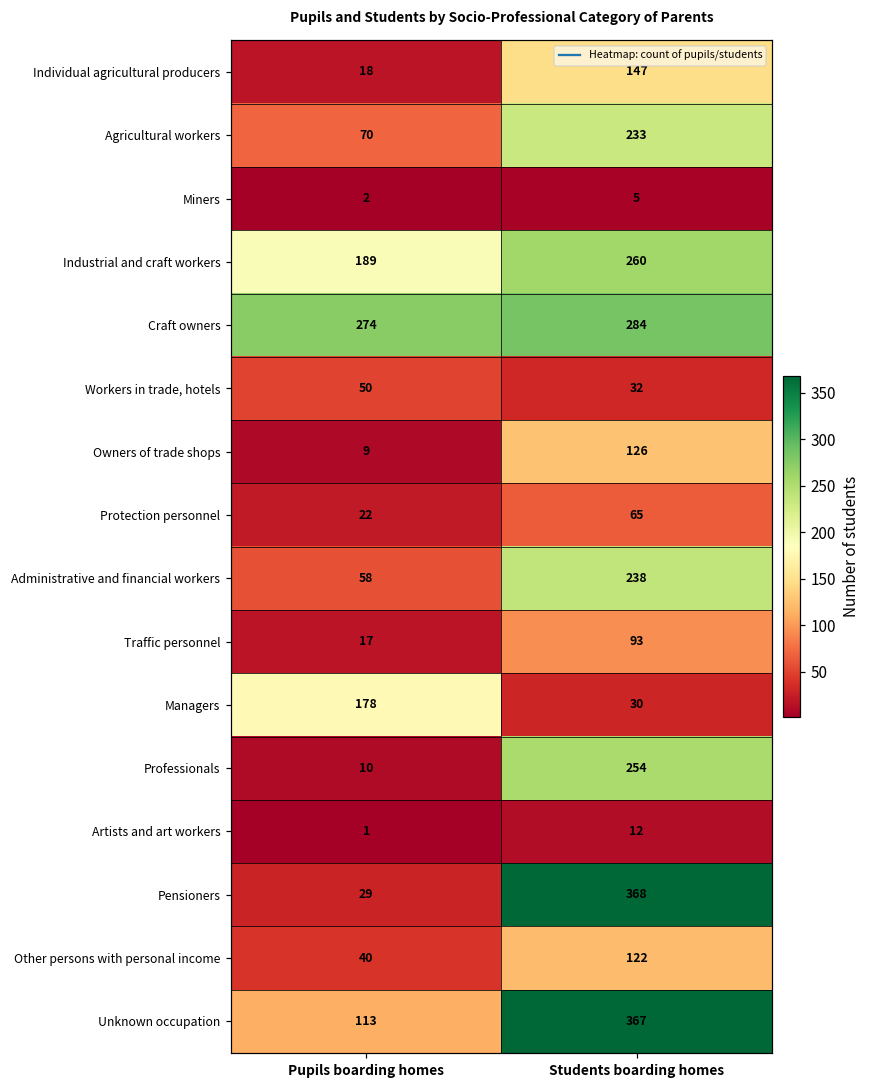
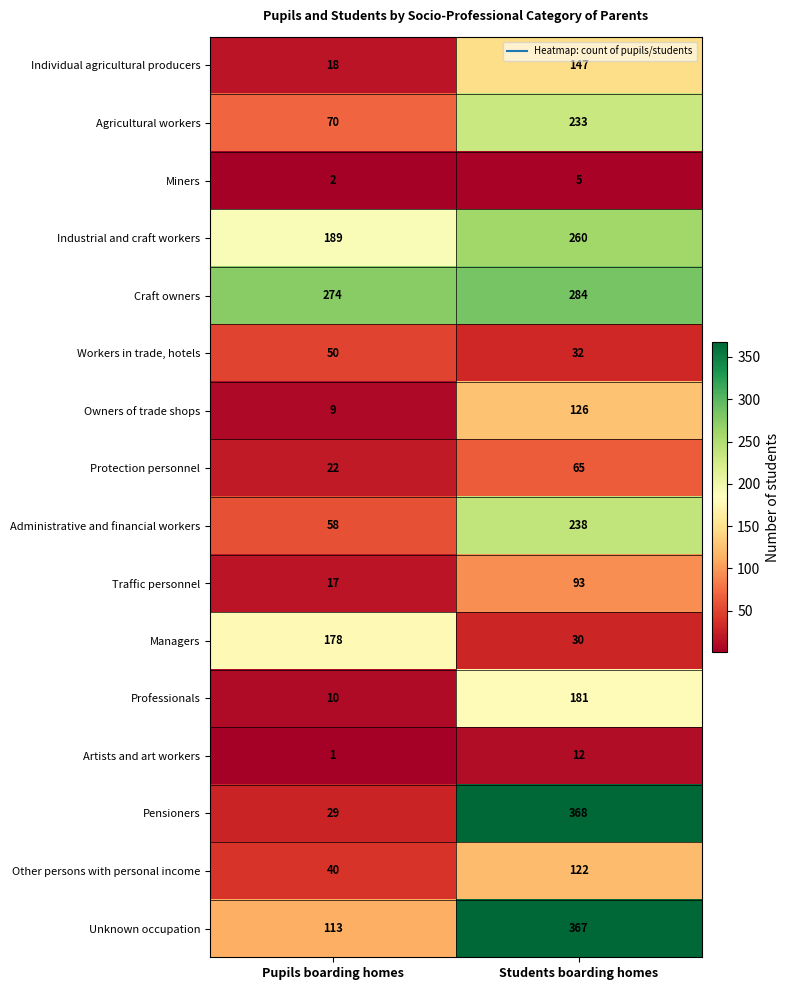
  {
    "Individual agricultural producers": {
      "Pupils boarding homes": 18
    },
    "Agricultural workers": {
      "Pupils boarding homes": 70,
      "Students boarding homes": 233
    },
    "Miners": {
      "Pupils boarding homes": 2,
      "Students boarding homes": 5
    },
    "Industrial and craft workers": {
      "Pupils boarding homes": 189,
      "Students boarding homes": 260
    },
    "Craft owners": {
      "Pupils boarding homes": 274,
      "Students boarding homes": 284
    },
    "Workers in trade, hotels": {
      "Pupils boarding homes": 50,
      "Students boarding homes": 32
    },
    "Owners of trade shops": {
      "Pupils boarding homes": 9,
      "Students boarding homes": 126
    },
    "Protection personnel": {
      "Pupils boarding homes": 22,
      "Students boarding homes": 65
    },
    "Administrative and financial workers": {
      "Pupils boarding homes": 58,
      "Students boarding homes": 238
    },
    "Traffic personnel": {
      "Pupils boarding homes": 17,
      "Students boarding homes": 93
    },
    "Managers": {
      "Pupils boarding homes": 178,
      "Students boarding homes": 30
    },
    "Professionals": {
      "Pupils boarding homes": 10,
-     "Students boarding homes": 254
+     "Students boarding homes": 181
    },
    "Artists and art workers": {
      "Pupils boarding homes": 1,
      "Students boarding homes": 12
    },
    "Pensioners": {
      "Pupils boarding homes": 29,
      "Students boarding homes": 368
    },
    "Other persons with personal income": {
      "Pupils boarding homes": 40,
      "Students boarding homes": 122
    },
    "Unknown occupation": {
      "Pupils boarding homes": 113,
      "Students boarding homes": 367
    }
  }
